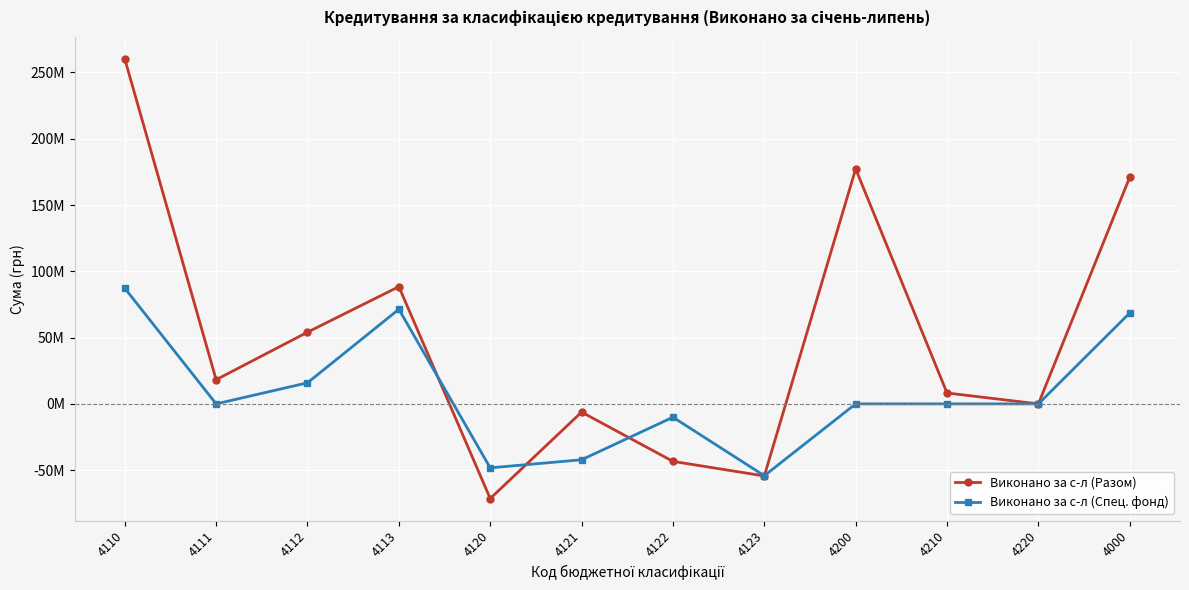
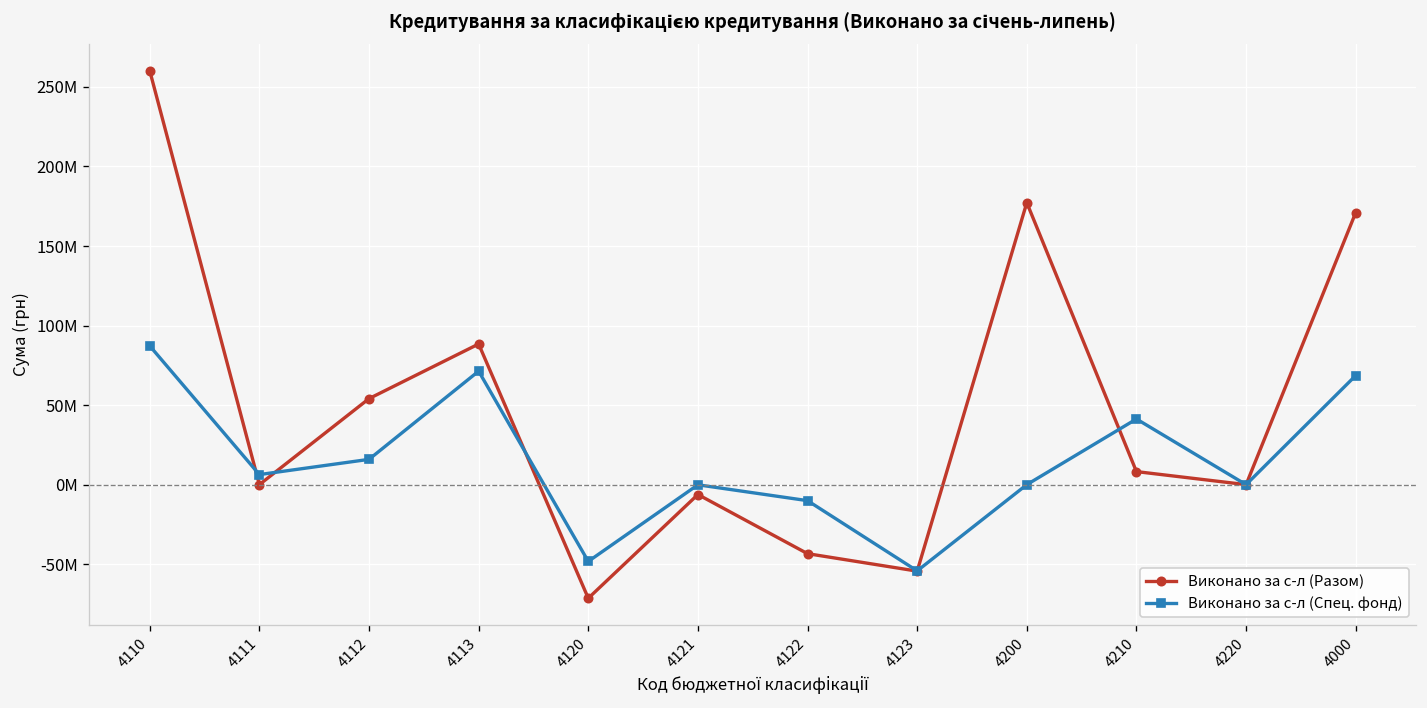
  {
    "Виконано за с-л (Разом)": {
      "4110": 260000000,
-     "4111": 18000000,
+     "4111": 0,
      "4112": 54000000,
      "4113": 88000000,
      "4120": -71000000,
      "4121": -6000000,
      "4122": -43000000,
      "4200": 177000000,
      "4210": 8000000,
      "4000": 171000000
    },
    "Виконано за с-л (Спец. фонд)": {
      "4110": 87000000,
-     "4111": 0,
+     "4111": 6000000,
      "4112": 16000000,
      "4113": 71000000,
      "4120": -48000000,
-     "4121": -42000000,
+     "4121": 0,
      "4122": -10000000,
      "4200": 0,
-     "4210": 0,
+     "4210": 41000000,
      "4000": 69000000
    }
  }
